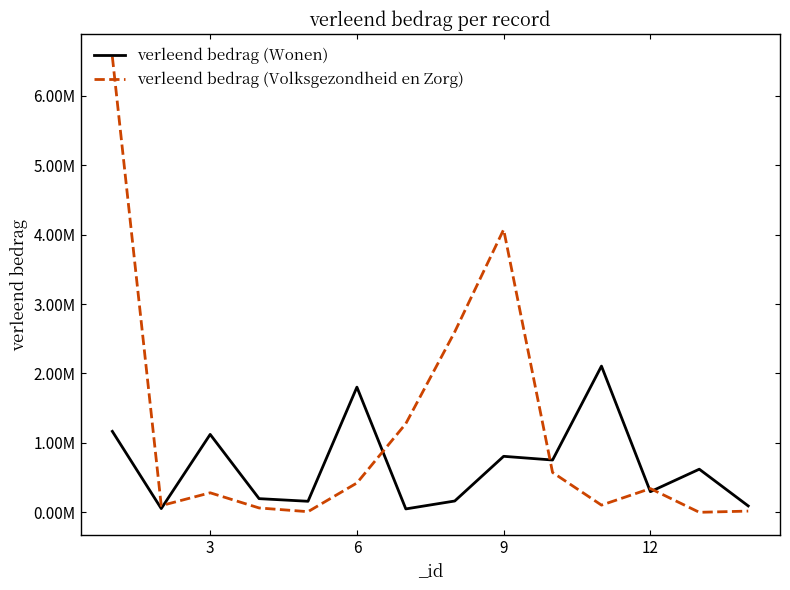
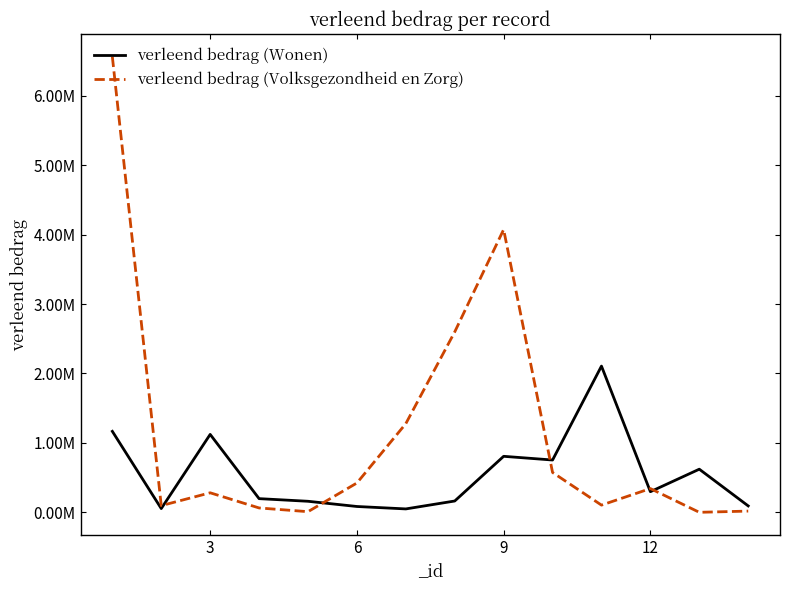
  {
    "verleend bedrag (Wonen)": {
      "3": 1100000,
-     "6": 1800000,
+     "6": 100000,
      "9": 800000,
      "12": 300000
    },
    "verleend bedrag (Volksgezondheid en Zorg)": {
      "3": 300000,
      "6": 400000,
      "9": 4100000,
      "12": 300000
    }
  }
